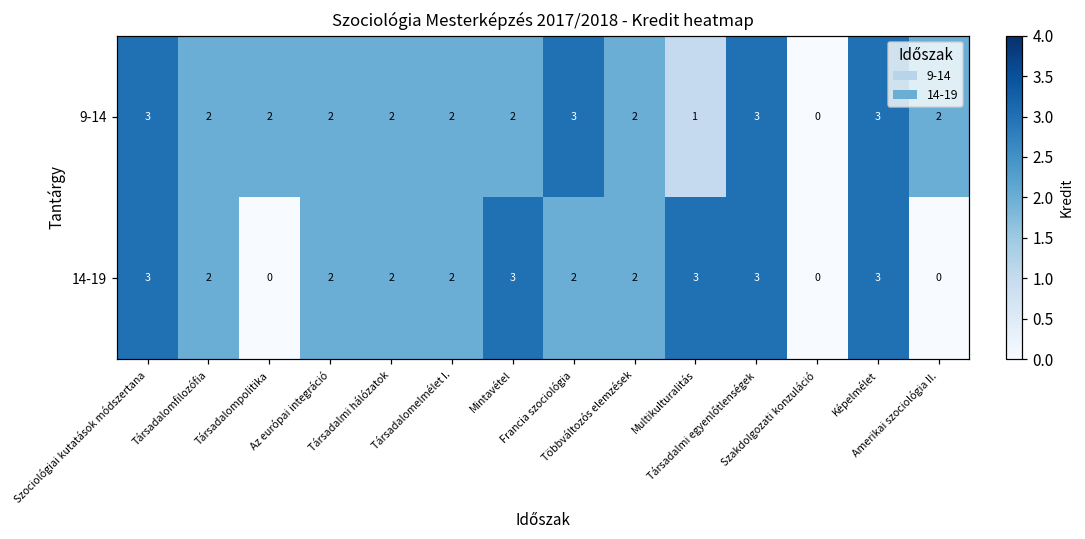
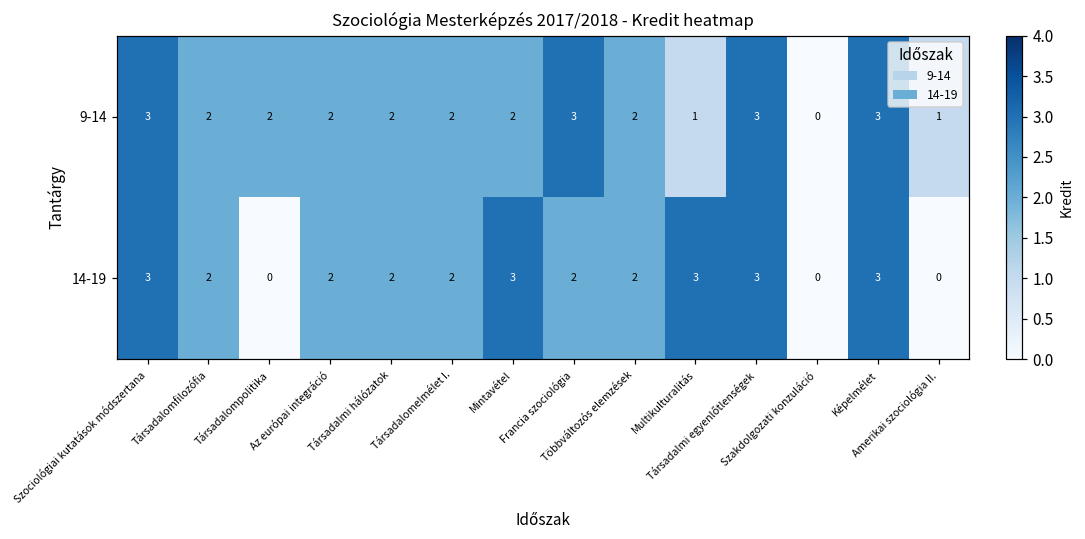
  {
    "9-14": {
      "Szociológiai kutatások módszertana": 3,
      "Társadalomfilozófia": 2,
      "Társadalompolitika": 2,
      "Az európai integráció": 2,
      "Társadalmi hálózatok": 2,
      "Társadalomelmélet I.": 2,
      "Mintavétel": 2,
      "Francia szociológia": 3,
      "Többváltozós elemzések": 2,
      "Multikulturalitás": 1,
      "Társadalmi egyenlőtlenségek": 3,
      "Szakdolgozati konzuláció": 0,
      "Képelmélet": 3,
-     "Amerikai szociológia II.": 2
+     "Amerikai szociológia II.": 1
    },
    "14-19": {
      "Szociológiai kutatások módszertana": 3,
      "Társadalomfilozófia": 2,
      "Társadalompolitika": 0,
      "Az európai integráció": 2,
      "Társadalmi hálózatok": 2,
      "Társadalomelmélet I.": 2,
      "Mintavétel": 3,
      "Francia szociológia": 2,
      "Többváltozós elemzések": 2,
      "Multikulturalitás": 3,
      "Társadalmi egyenlőtlenségek": 3,
      "Szakdolgozati konzuláció": 0,
      "Képelmélet": 3,
      "Amerikai szociológia II.": 0
    }
  }
